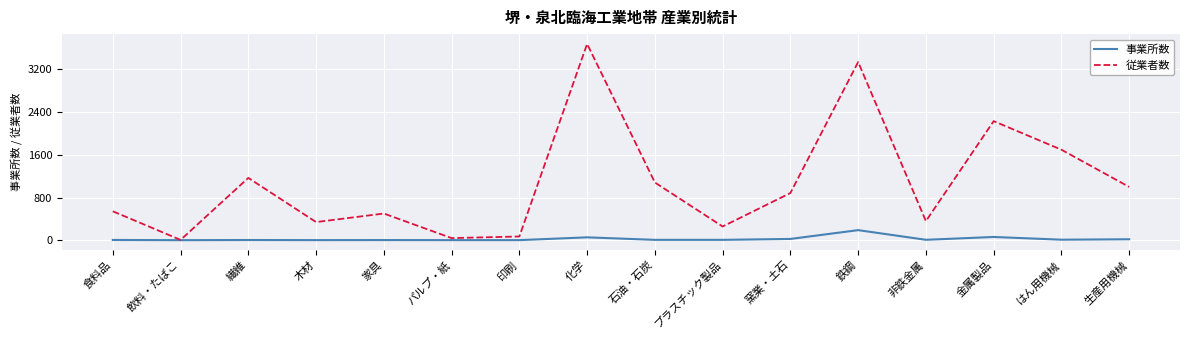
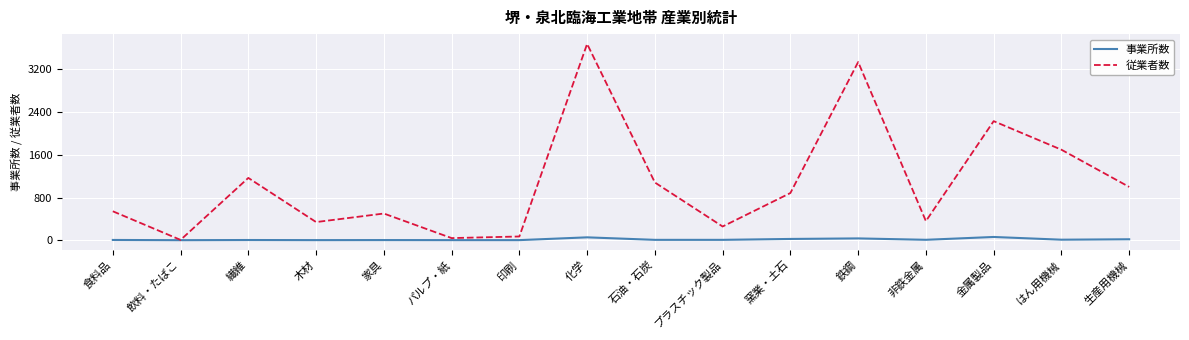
  {
    "事業所数": {
      "食料品": 0,
      "繊維": 0,
      "木材": 0,
      "家具": 0,
      "印刷": 0,
      "化学": 100,
      "石油・石炭": 0,
      "プラスチック製品": 0,
      "窯業・土石": 0,
-     "鉄鋼": 200,
+     "鉄鋼": 0,
      "非鉄金属": 0,
      "金属製品": 100,
      "はん用機械": 0,
      "生産用機械": 0
    },
    "従業者数": {
      "食料品": 500,
      "繊維": 1200,
      "木材": 300,
      "家具": 500,
      "印刷": 100,
      "化学": 3700,
      "石油・石炭": 1100,
      "プラスチック製品": 300,
      "窯業・土石": 900,
      "鉄鋼": 3300,
      "非鉄金属": 400,
      "金属製品": 2200,
      "はん用機械": 1700,
      "生産用機械": 1000
    }
  }
